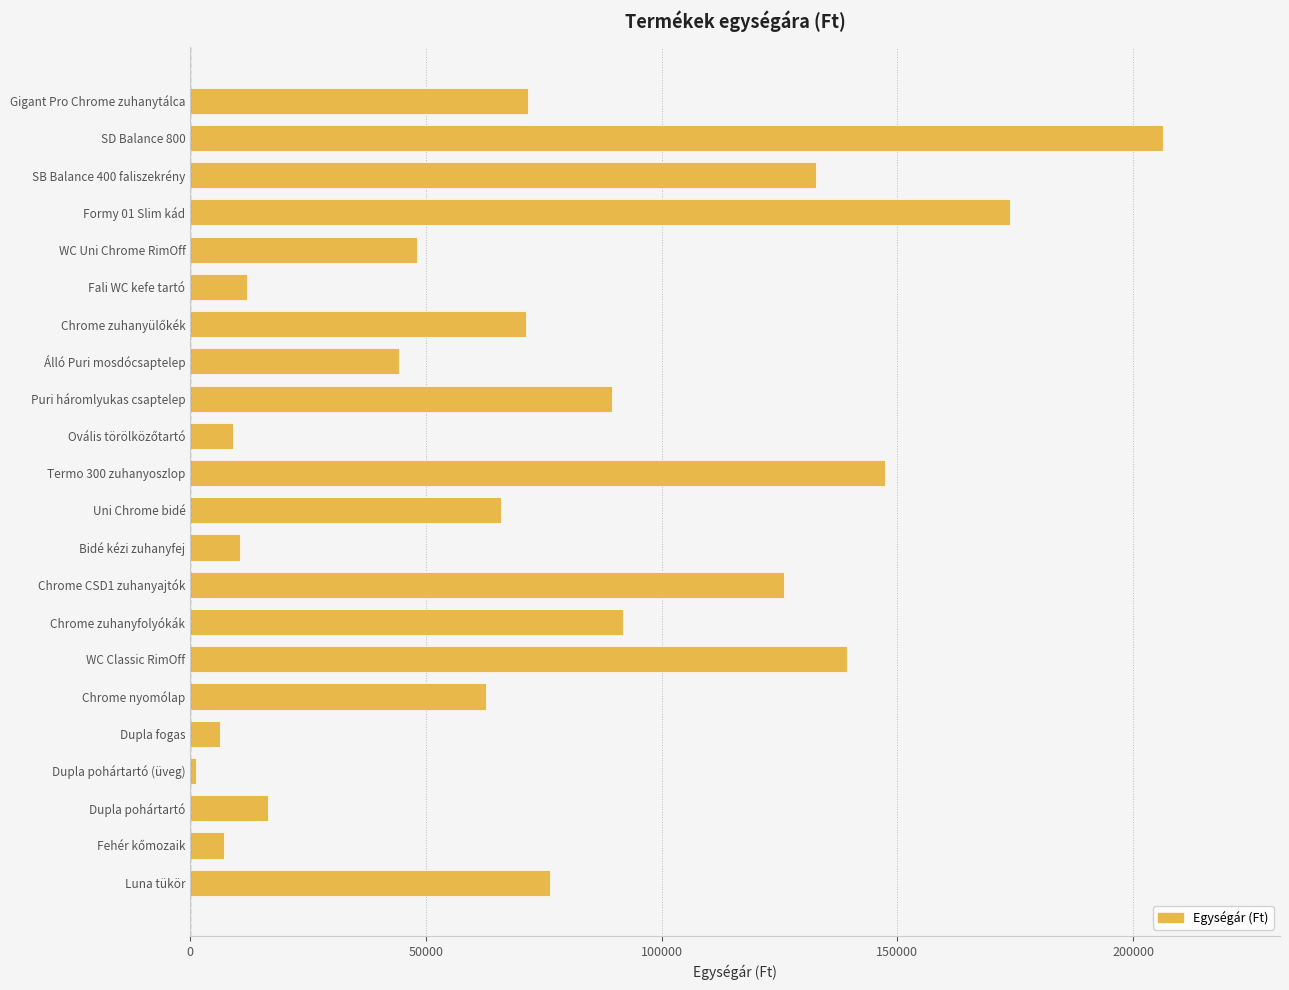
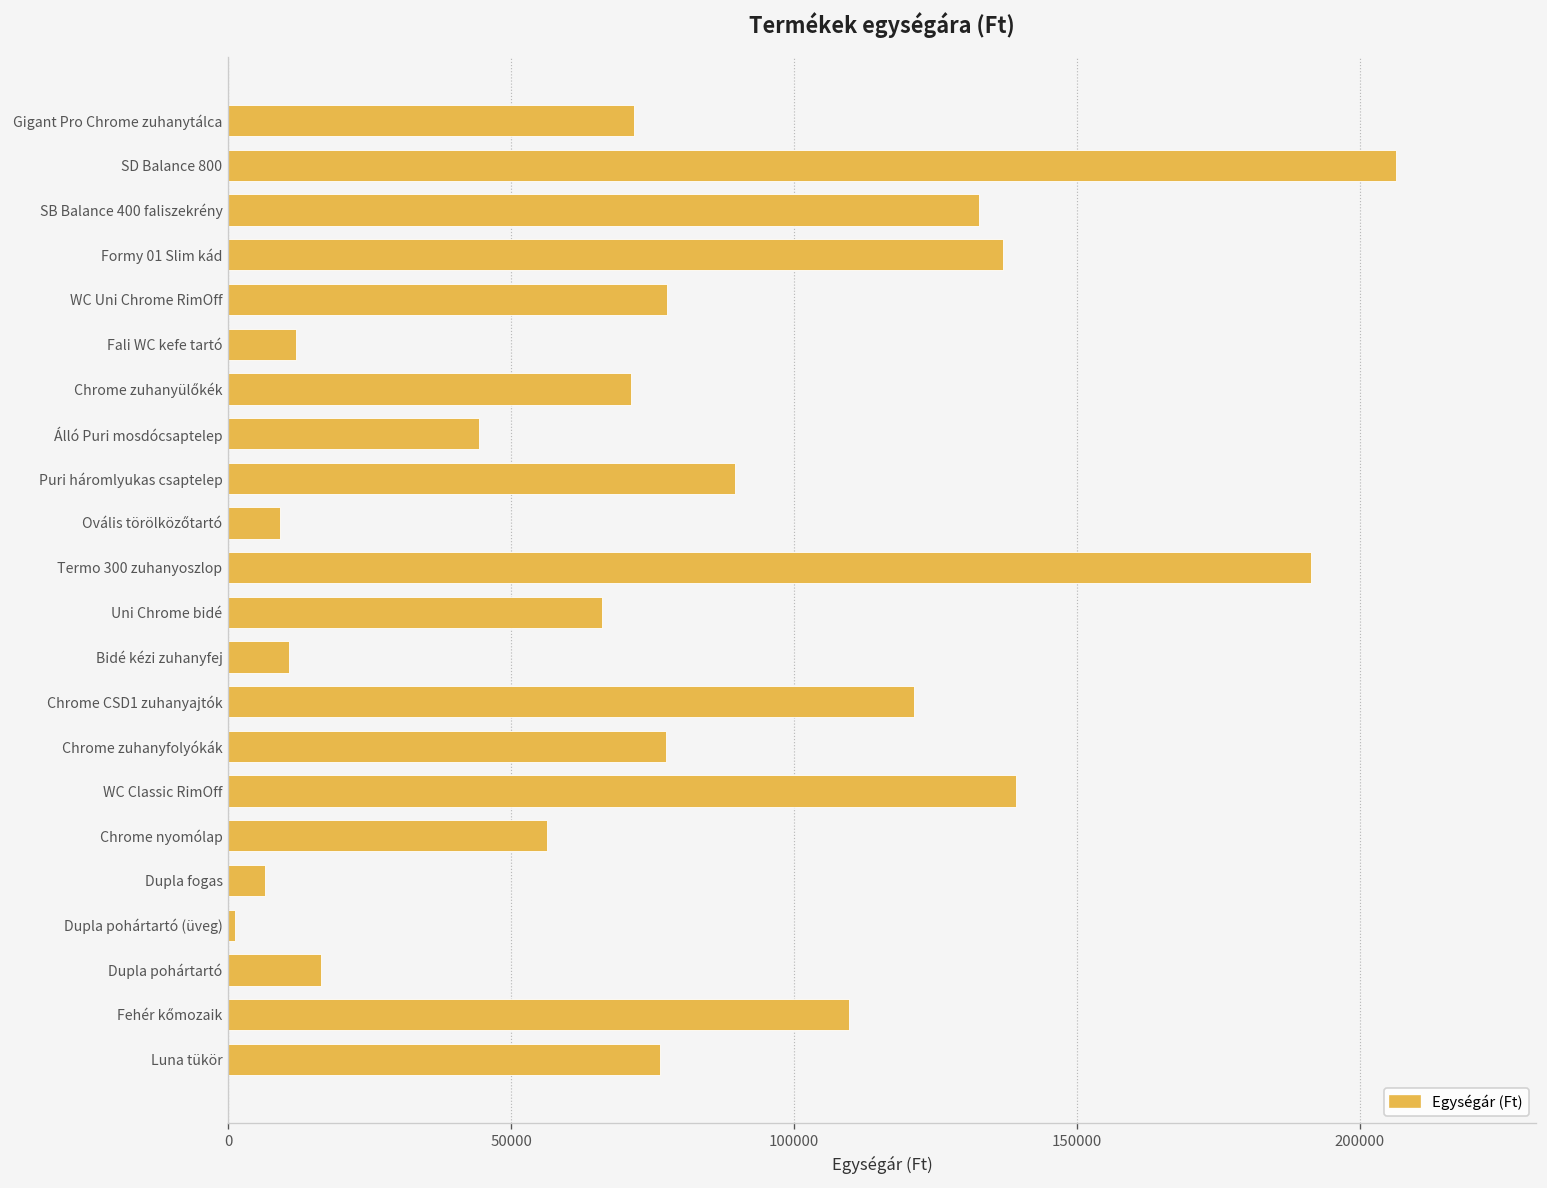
  {
    "Gigant Pro Chrome zuhanytálca": 72000,
    "SD Balance 800": 206000,
    "SB Balance 400 faliszekrény": 133000,
-   "Formy 01 Slim kád": 174000,
-   "WC Uni Chrome RimOff": 48000,
+   "Formy 01 Slim kád": 137000,
+   "WC Uni Chrome RimOff": 77000,
    "Fali WC kefe tartó": 12000,
    "Chrome zuhanyülőkék": 71000,
    "Álló Puri mosdócsaptelep": 44000,
    "Puri háromlyukas csaptelep": 89000,
    "Ovális törölközőtartó": 9000,
-   "Termo 300 zuhanyoszlop": 147000,
+   "Termo 300 zuhanyoszlop": 191000,
    "Uni Chrome bidé": 66000,
    "Bidé kézi zuhanyfej": 11000,
-   "Chrome CSD1 zuhanyajtók": 126000,
-   "Chrome zuhanyfolyókák": 92000,
+   "Chrome CSD1 zuhanyajtók": 121000,
+   "Chrome zuhanyfolyókák": 77000,
    "WC Classic RimOff": 139000,
-   "Chrome nyomólap": 63000,
+   "Chrome nyomólap": 56000,
    "Dupla fogas": 6000,
    "Dupla pohártartó (üveg)": 1000,
    "Dupla pohártartó": 16000,
-   "Fehér kőmozaik": 7000,
+   "Fehér kőmozaik": 110000,
    "Luna tükör": 76000
  }
